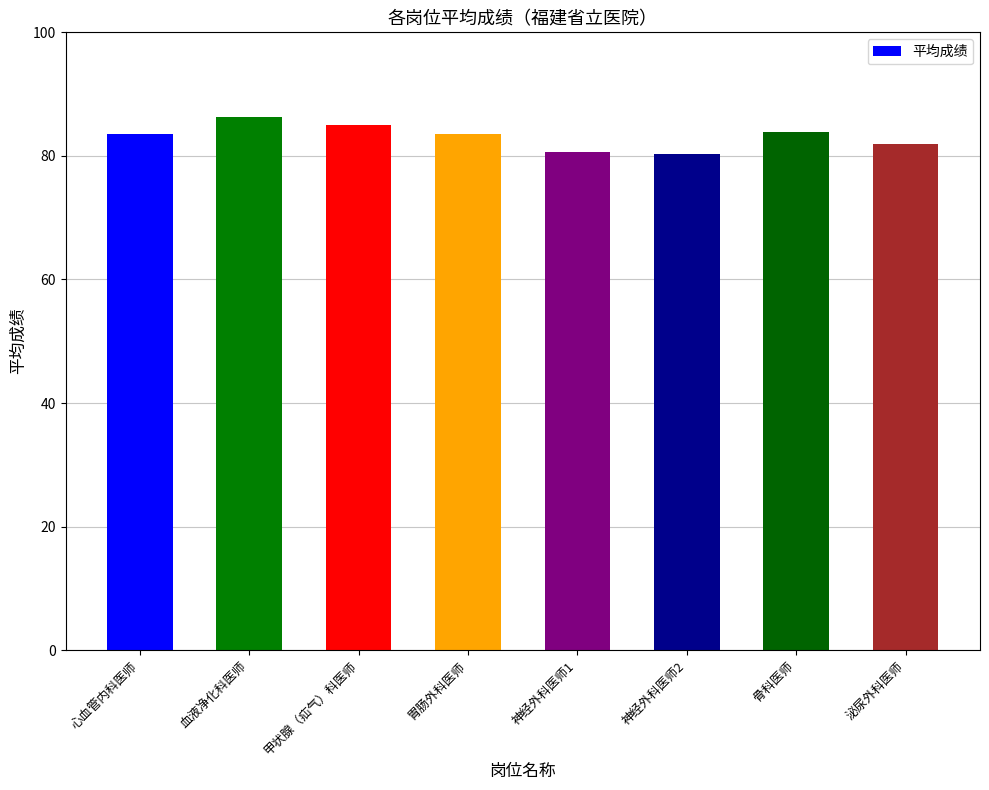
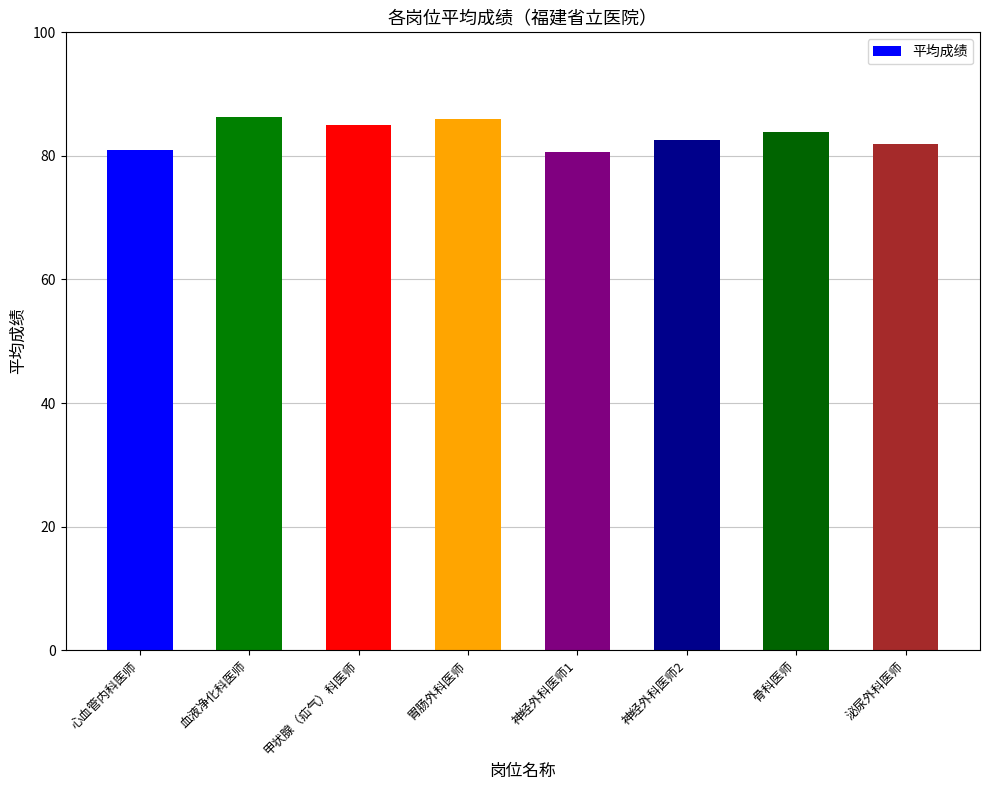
  {
-   "心血管内科医师": 84,
+   "心血管内科医师": 81,
    "血液净化科医师": 86,
    "甲状腺（疝气）科医师": 85,
-   "胃肠外科医师": 84,
+   "胃肠外科医师": 86,
    "神经外科医师1": 81,
-   "神经外科医师2": 80,
+   "神经外科医师2": 83,
    "骨科医师": 84,
    "泌尿外科医师": 82
  }
